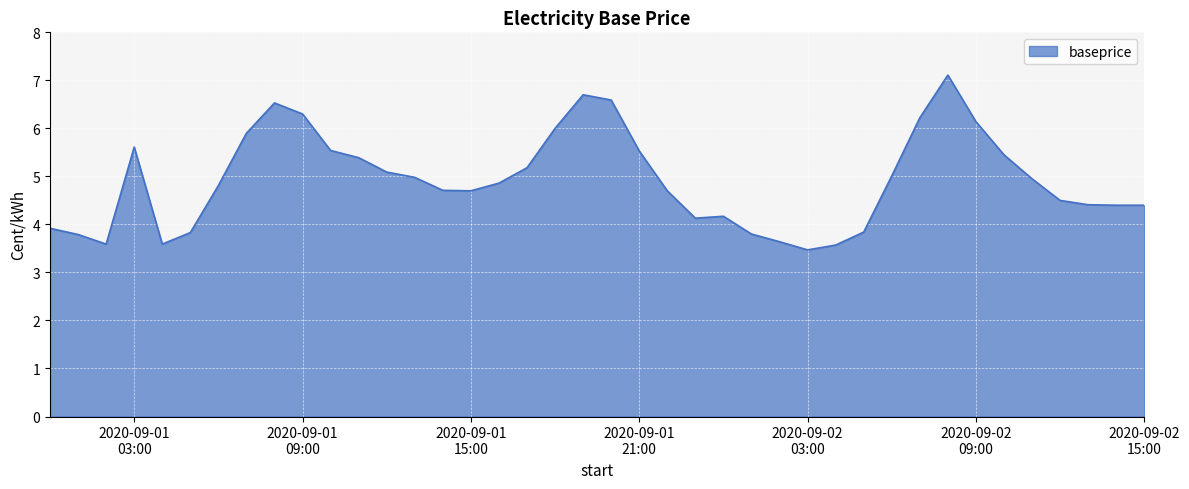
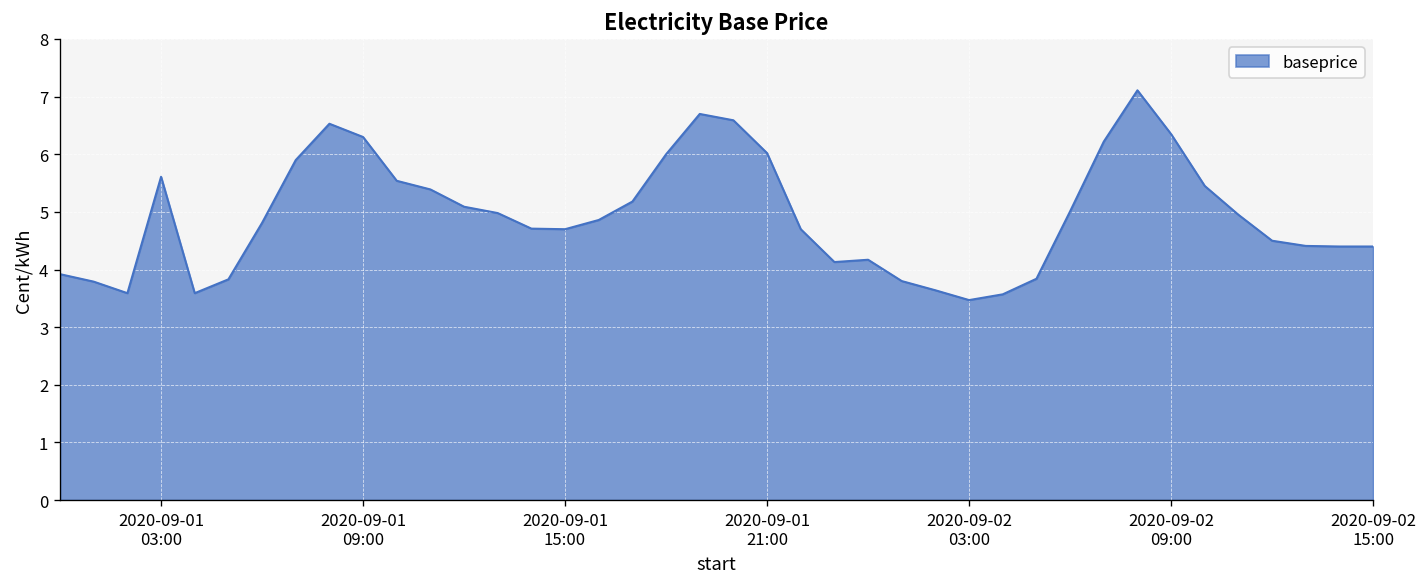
  {
    "2020-09-01 03:00": 5.6,
    "2020-09-01 09:00": 6.3,
    "2020-09-01 15:00": 4.7,
-   "2020-09-01 21:00": 5.5,
+   "2020-09-01 21:00": 6.0,
    "2020-09-02 03:00": 3.5,
-   "2020-09-02 09:00": 6.1,
+   "2020-09-02 09:00": 6.4,
    "2020-09-02 15:00": 4.4
  }
